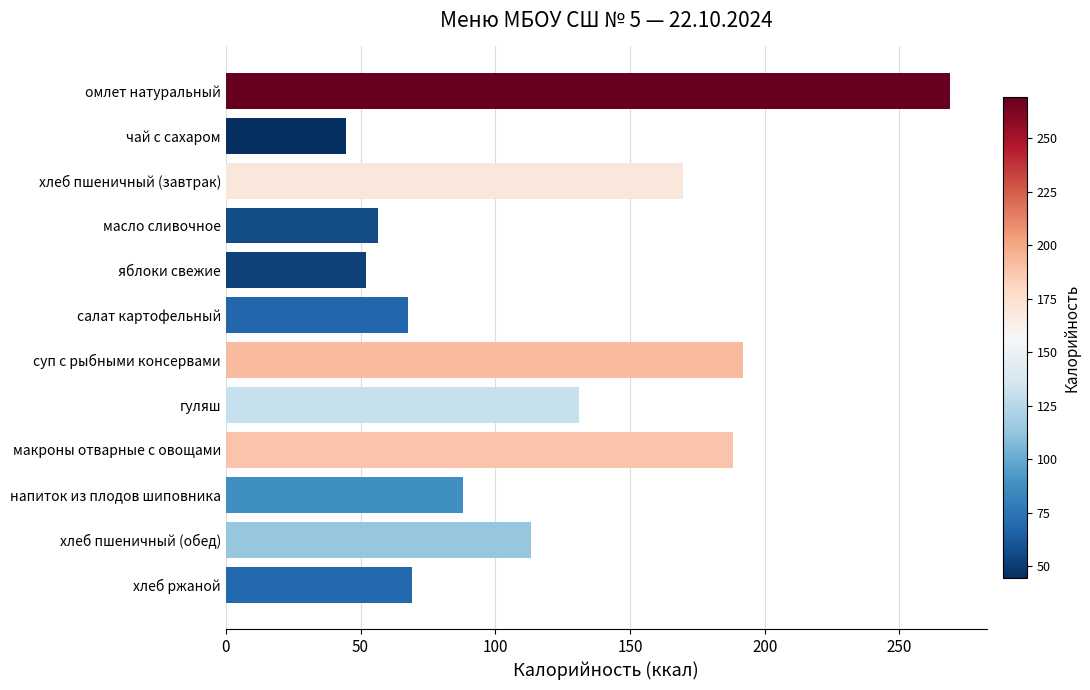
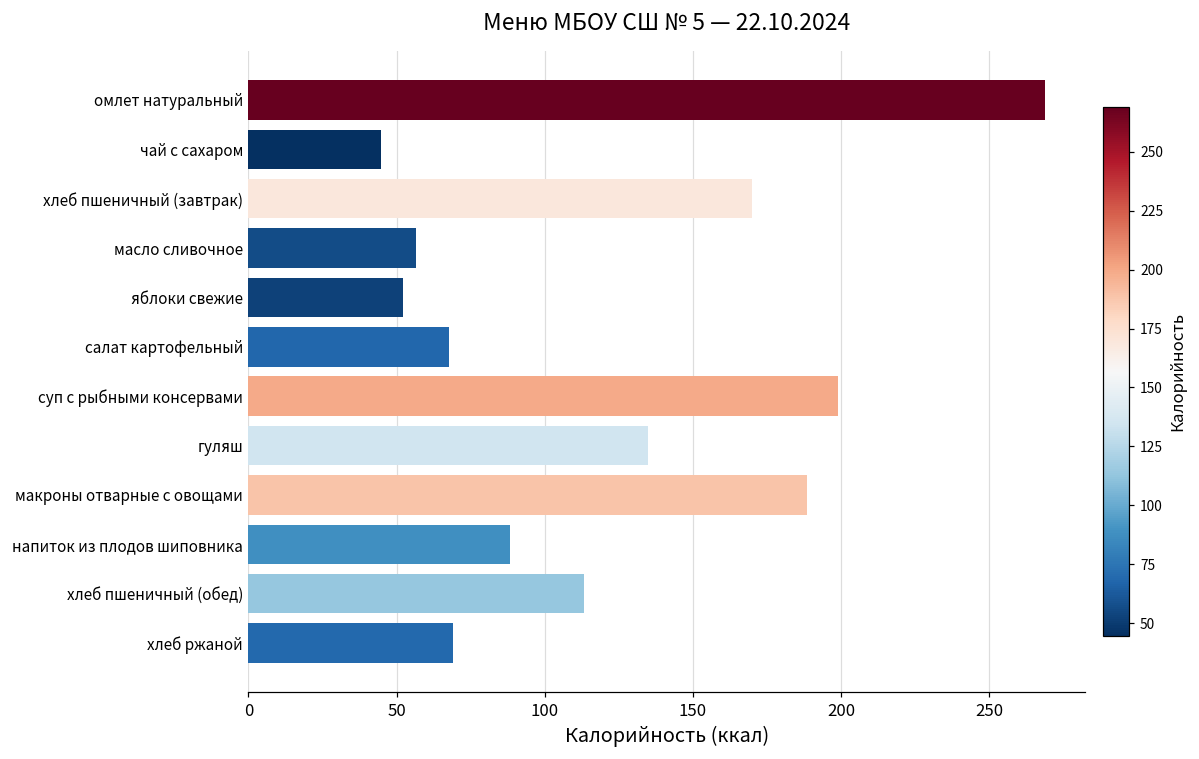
  {
    "омлет натуральный": 269,
    "чай с сахаром": 45,
    "хлеб пшеничный (завтрак)": 170,
    "масло сливочное": 57,
    "яблоки свежие": 52,
    "салат картофельный": 68,
-   "суп с рыбными консервами": 192,
-   "гуляш": 131,
+   "суп с рыбными консервами": 199,
+   "гуляш": 135,
    "макроны отварные с овощами": 188,
    "напиток из плодов шиповника": 88,
    "хлеб пшеничный (обед)": 113,
    "хлеб ржаной": 69
  }
